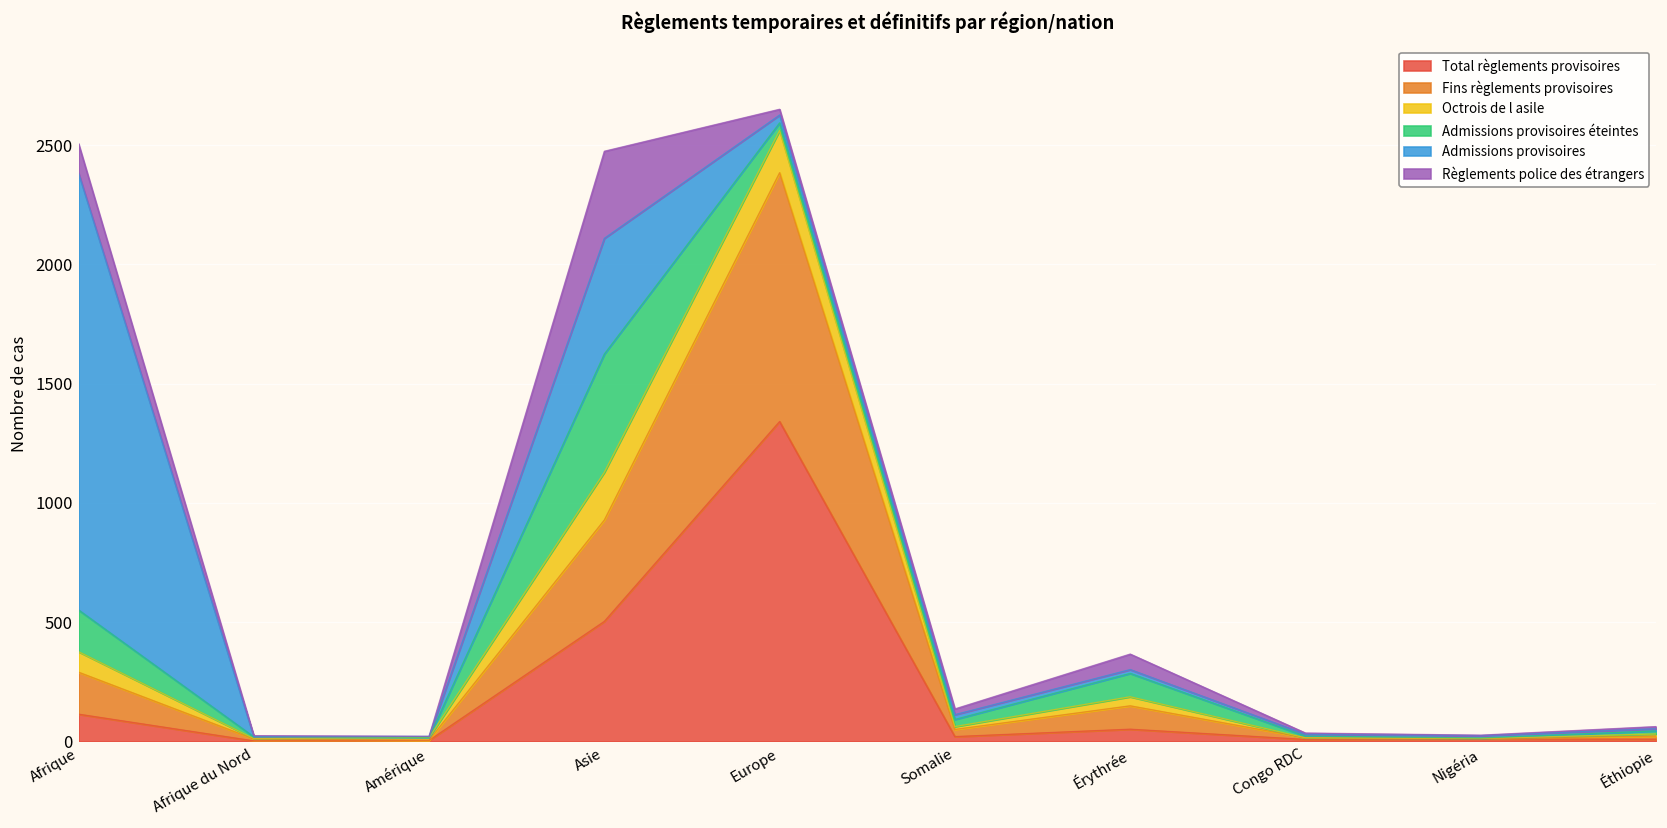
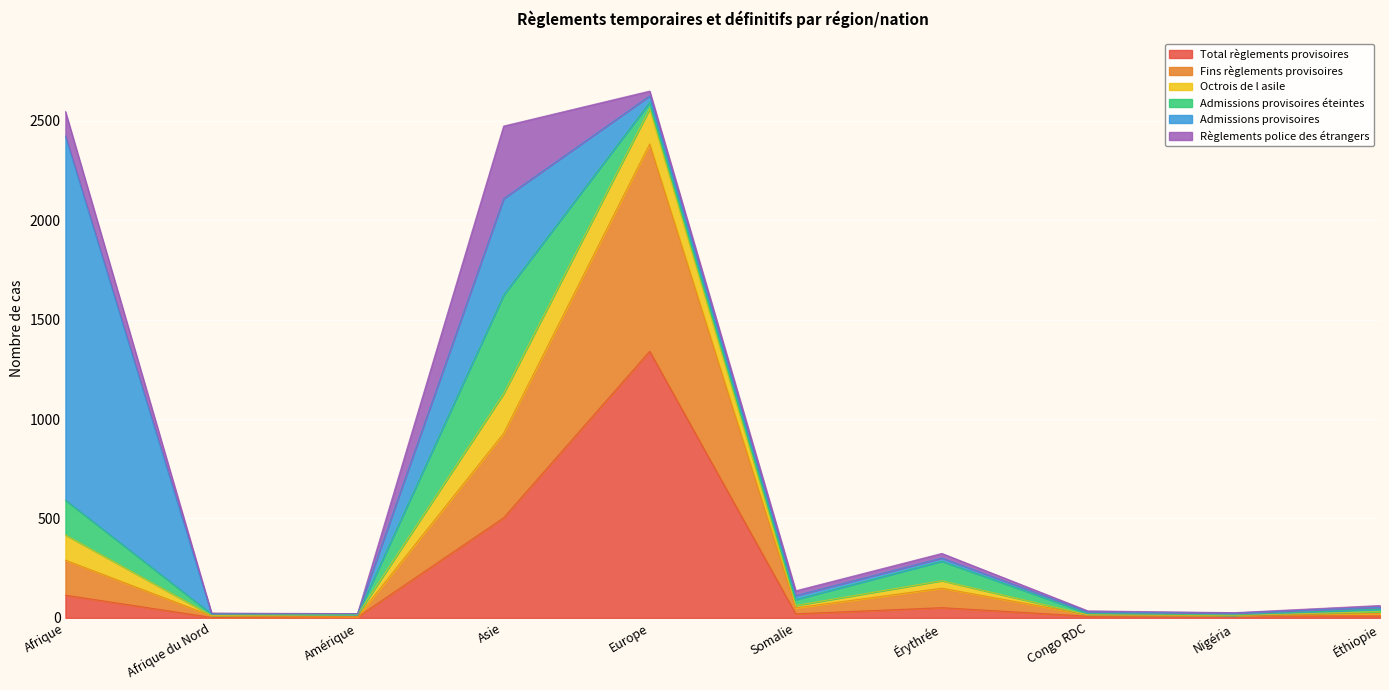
  {
    "Octrois de l asile": {
-     "Afrique": 90,
+     "Afrique": 130,
      "Asie": 200,
      "Europe": 180,
      "Érythrée": 40
    },
    "Admissions provisoires éteintes": {
      "Afrique": 180,
      "Asie": 500,
      "Europe": 30,
      "Somalie": 30,
      "Érythrée": 100
    },
    "Admissions provisoires": {
      "Afrique": 1830,
      "Asie": 490,
      "Europe": 30,
      "Somalie": 20,
      "Érythrée": 20
    },
    "Règlements police des étrangers": {
      "Afrique": 120,
      "Asie": 370,
      "Europe": 20,
      "Somalie": 20,
-     "Érythrée": 70
+     "Érythrée": 20
    }
  }
